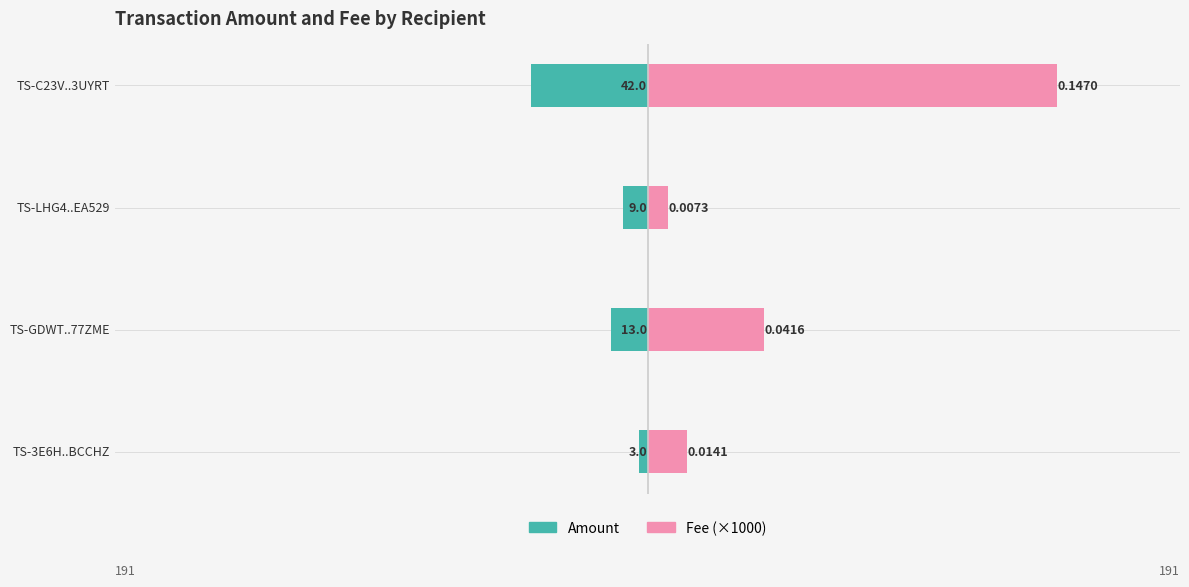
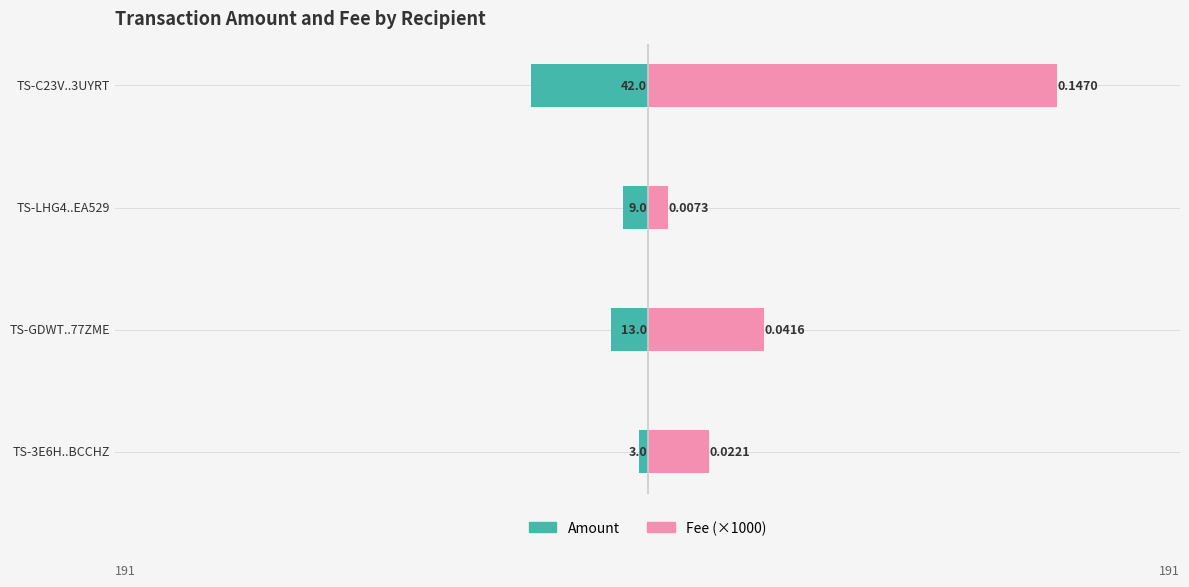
  {
    "Fee (×1000)": {
-     "TS-3E6H..BCCHZ": 0.0141
+     "TS-3E6H..BCCHZ": 0.0221
    }
  }
